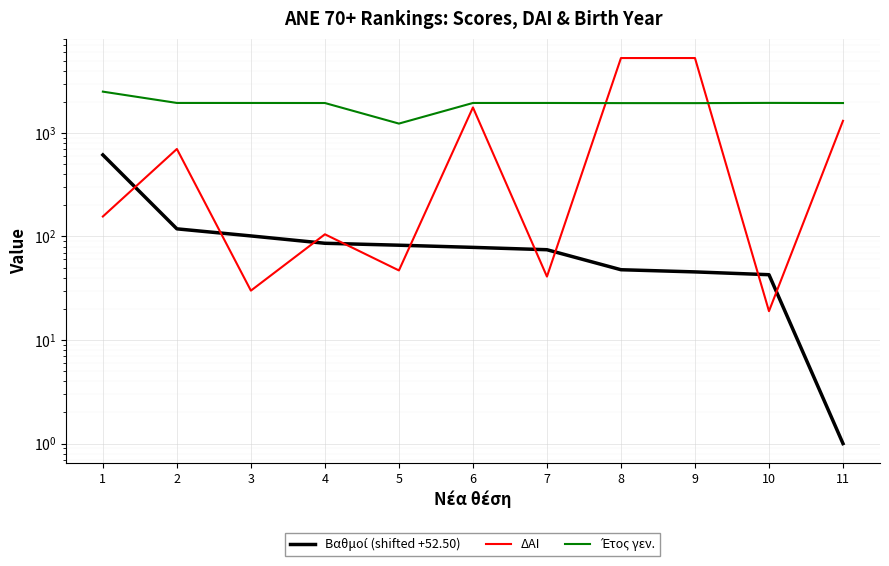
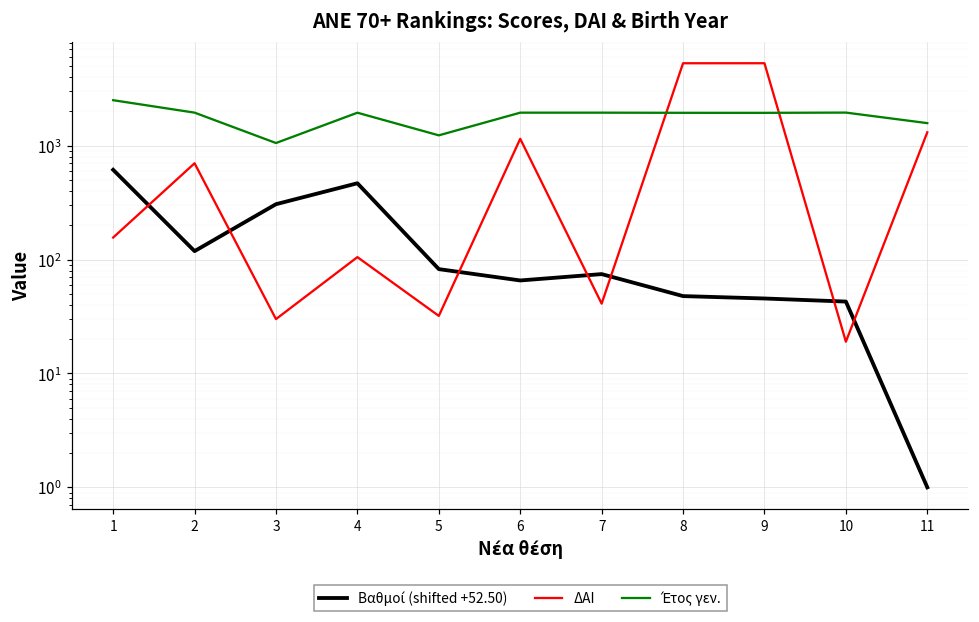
  {
    "Βαθμοί (shifted +52.50)": {
      "1": 600,
      "2": 120,
-     "3": 100,
-     "4": 90,
+     "3": 310,
+     "4": 500,
      "5": 80,
-     "6": 80,
+     "6": 70,
      "7": 70,
      "8": 50,
      "9": 50,
      "10": 43,
      "11": 1
    },
    "ΔΑΙ": {
      "1": 160,
      "2": 700,
      "3": 30,
      "4": 110,
-     "5": 50,
-     "6": 1800,
+     "5": 32,
+     "6": 1100,
      "7": 41,
      "8": 5000,
      "9": 5000,
      "10": 19,
      "11": 1300
    },
    "Έτος γεν.": {
      "1": 2500,
      "2": 1900,
-     "3": 1900,
+     "3": 1100,
      "4": 1900,
      "5": 1200,
      "6": 1900,
      "7": 1900,
      "8": 1900,
      "9": 1900,
      "10": 2000,
-     "11": 1900
+     "11": 1600
    }
  }
